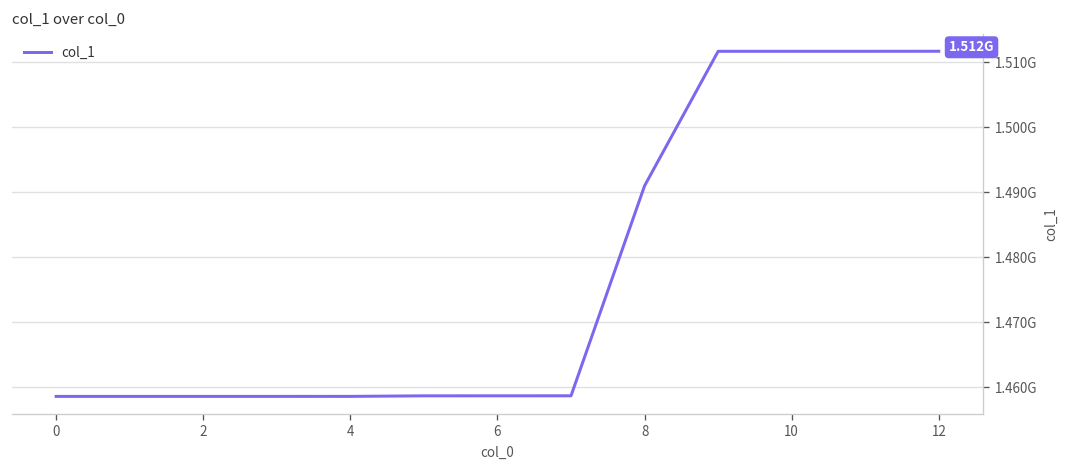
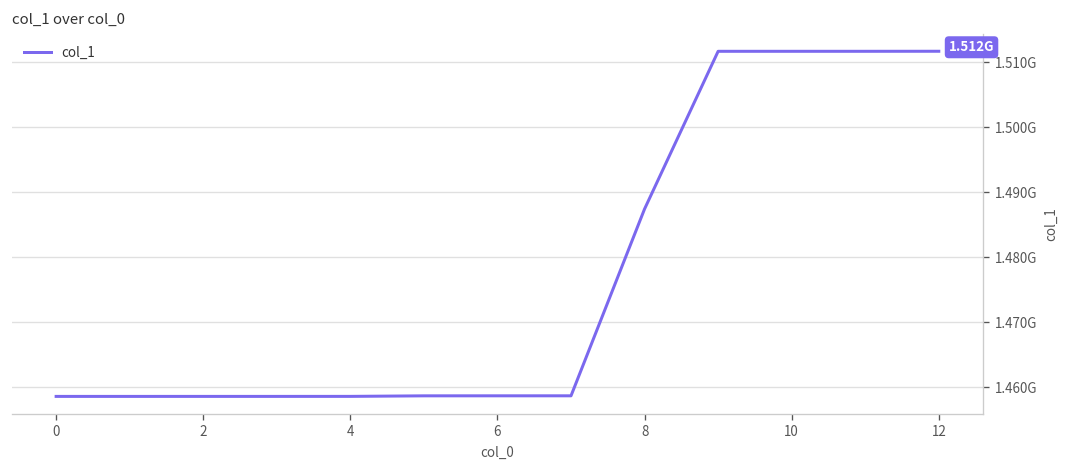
  {
    "0": 1459000000,
    "2": 1459000000,
    "4": 1459000000,
    "6": 1459000000,
-   "8": 1491000000,
+   "8": 1487000000,
    "10": 1512000000
  }
